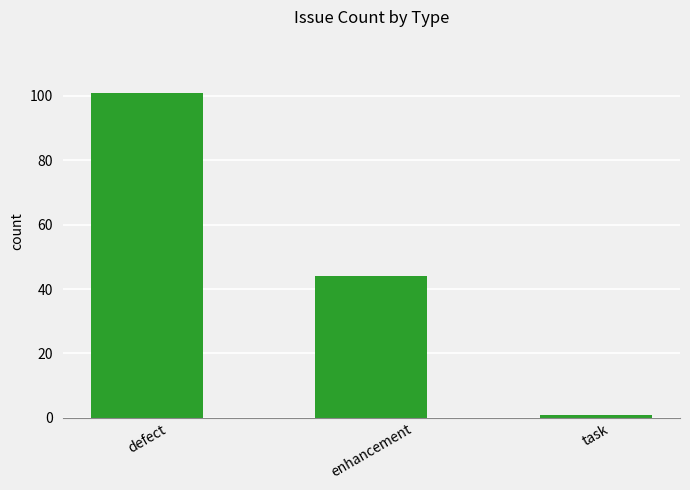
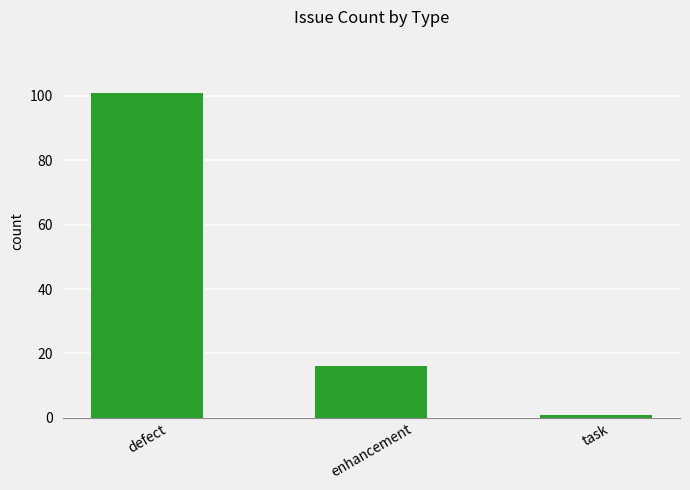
  {
    "defect": 101,
-   "enhancement": 44,
+   "enhancement": 16,
    "task": 1
  }
